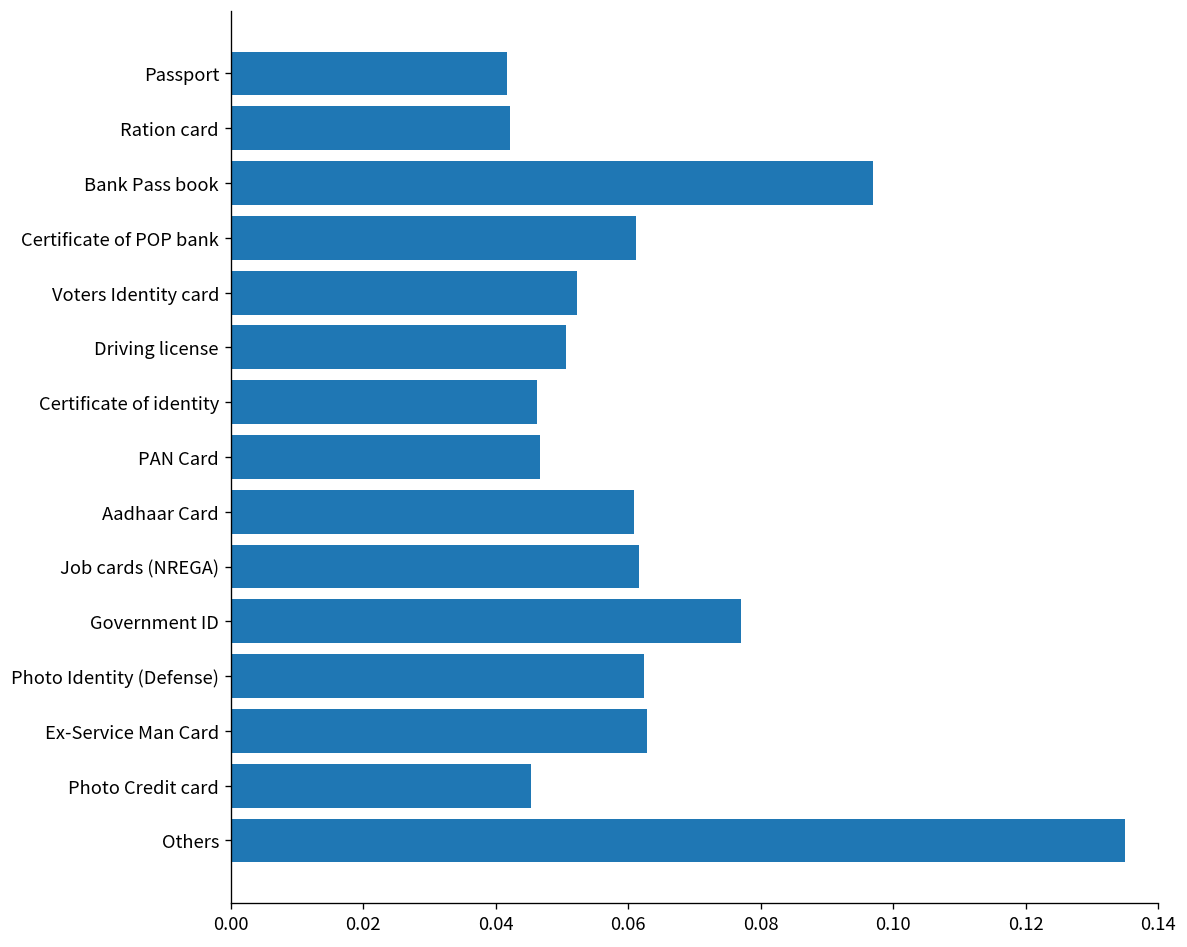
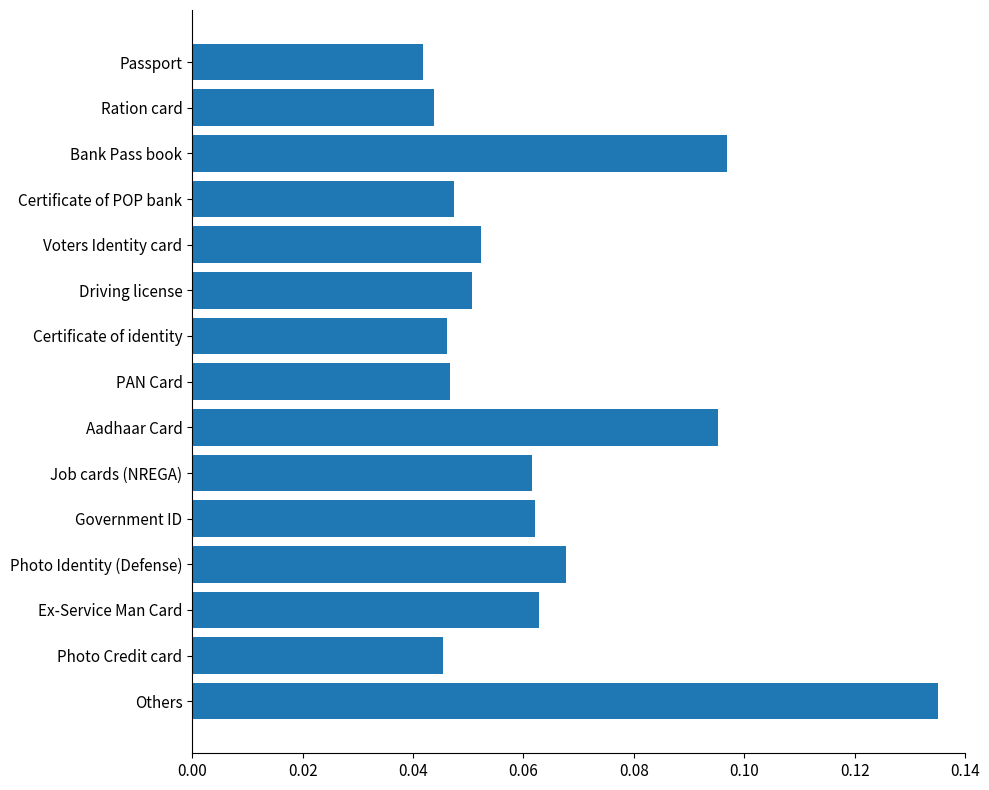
  {
    "Passport": 0.042,
-   "Ration card": 0.042,
+   "Ration card": 0.044,
    "Bank Pass book": 0.097,
-   "Certificate of POP bank": 0.061,
+   "Certificate of POP bank": 0.047,
    "Voters Identity card": 0.052,
    "Driving license": 0.051,
    "Certificate of identity": 0.046,
    "PAN Card": 0.047,
-   "Aadhaar Card": 0.061,
+   "Aadhaar Card": 0.095,
    "Job cards (NREGA)": 0.062,
-   "Government ID": 0.077,
-   "Photo Identity (Defense)": 0.062,
+   "Government ID": 0.062,
+   "Photo Identity (Defense)": 0.068,
    "Ex-Service Man Card": 0.063,
    "Photo Credit card": 0.045,
    "Others": 0.135
  }
